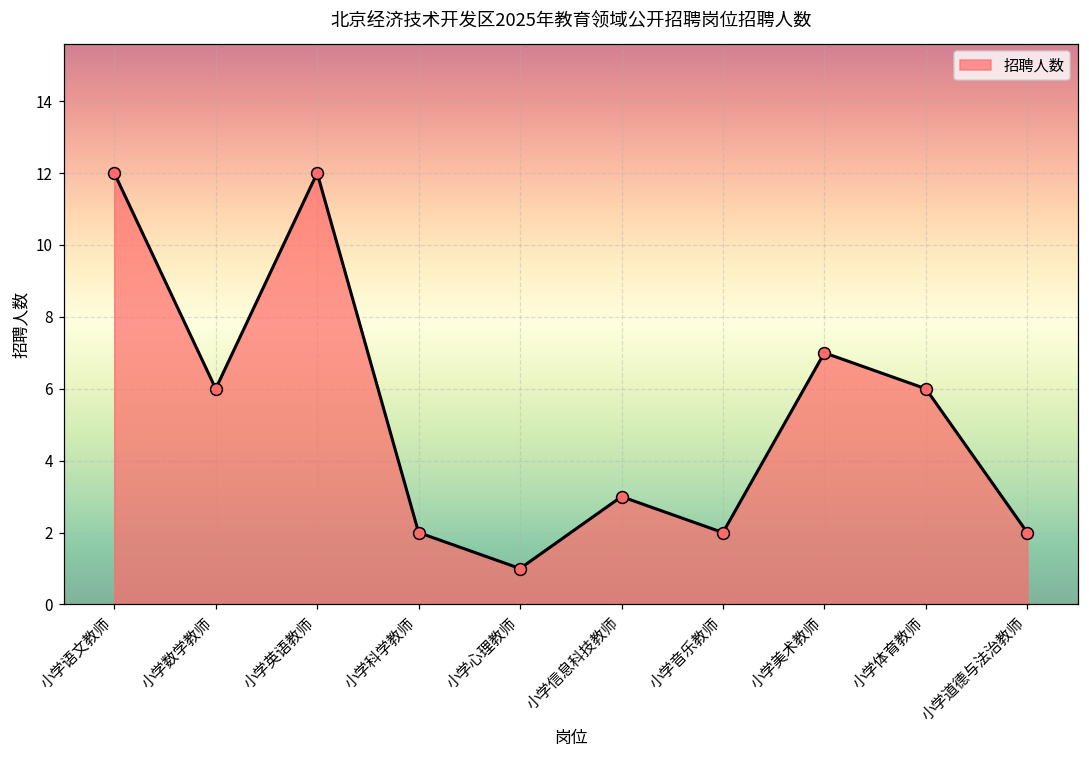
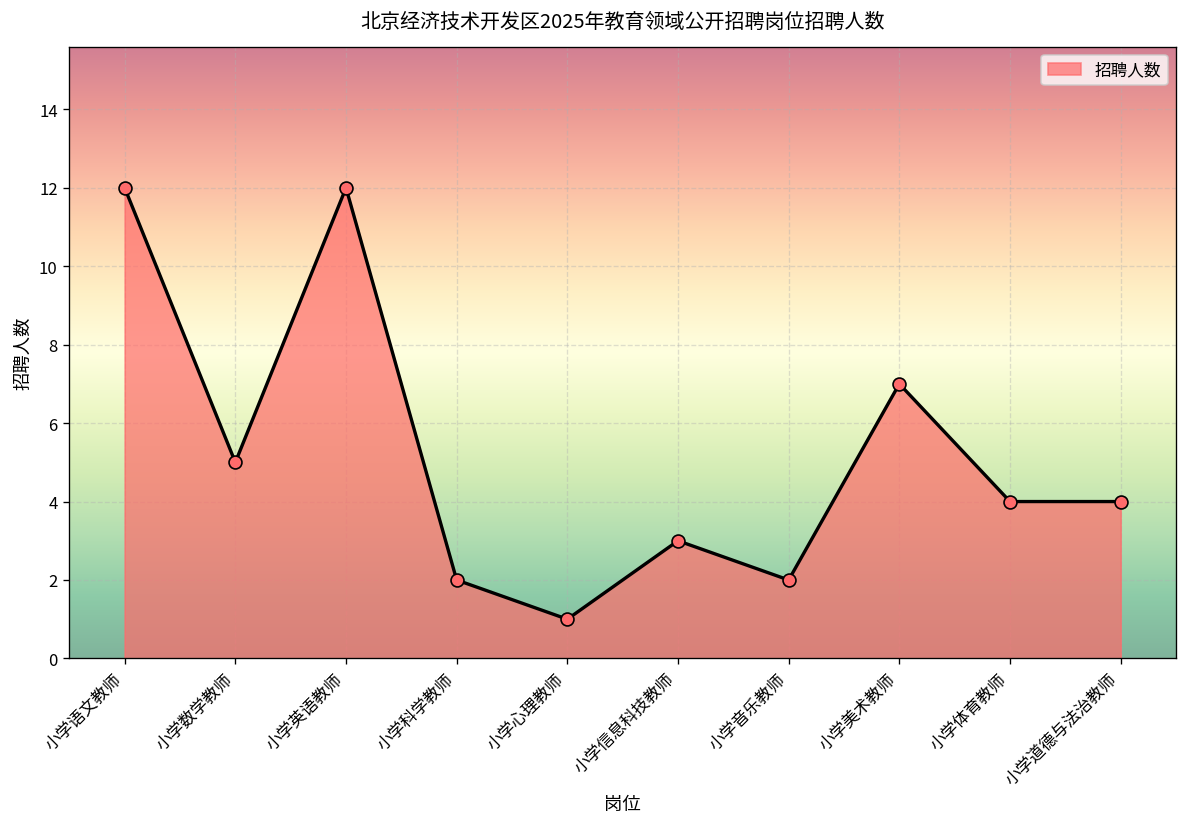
  {
    "小学语文教师": 12,
-   "小学数学教师": 6,
+   "小学数学教师": 5,
    "小学英语教师": 12,
    "小学科学教师": 2,
    "小学心理教师": 1,
    "小学信息科技教师": 3,
    "小学音乐教师": 2,
    "小学美术教师": 7,
-   "小学体育教师": 6,
-   "小学道德与法治教师": 2
+   "小学体育教师": 4,
+   "小学道德与法治教师": 4
  }
